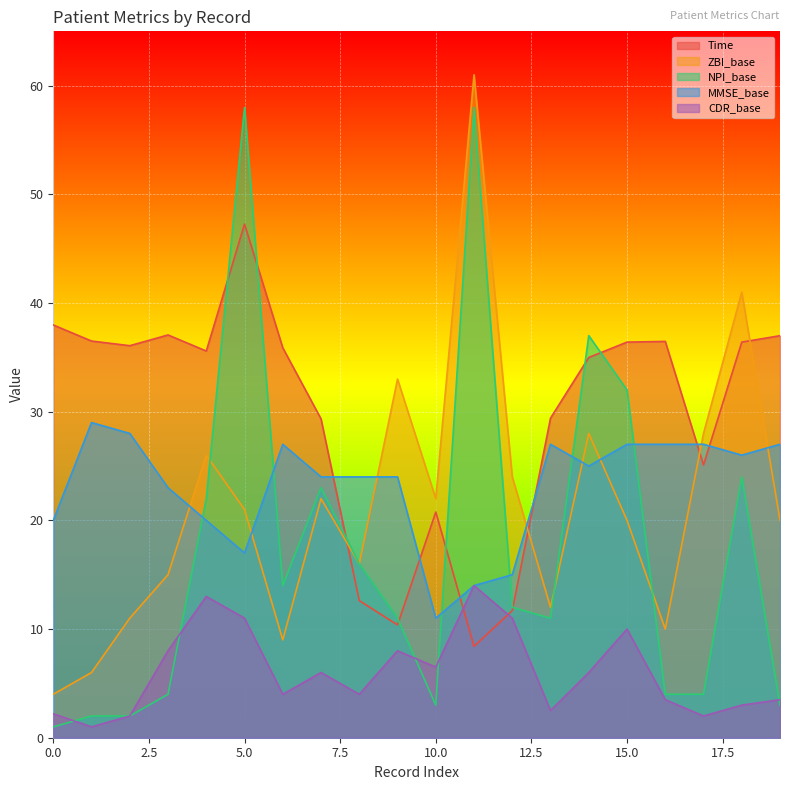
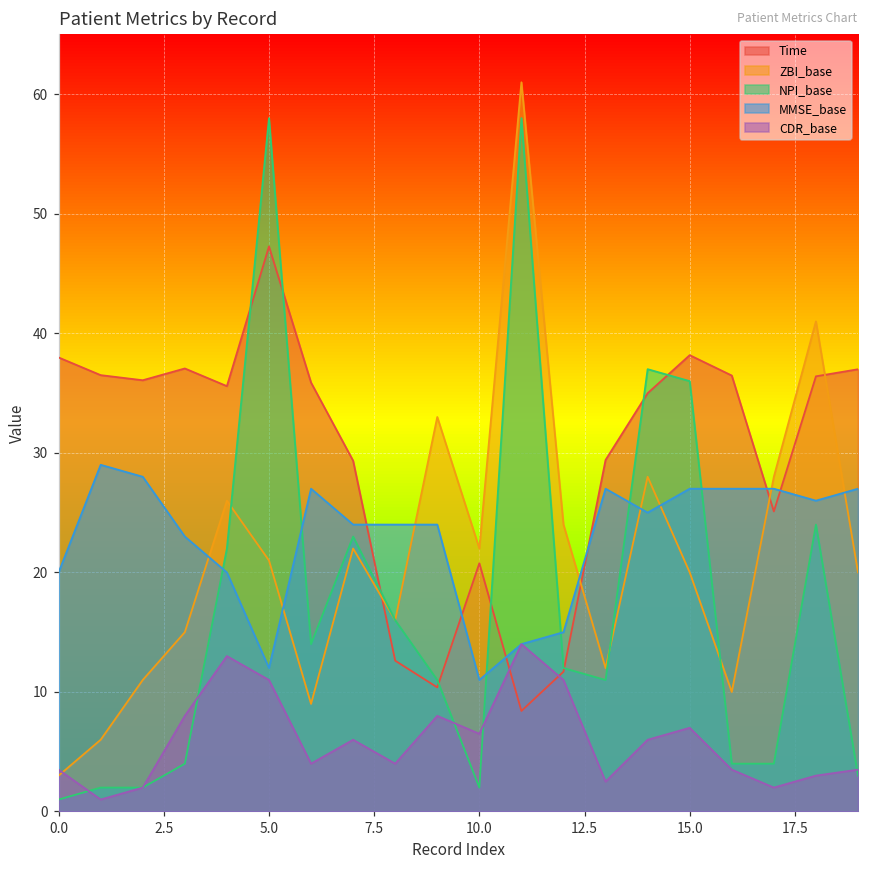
  {
    "Time": {
      "0.0": 38.0,
      "5.0": 47.3,
      "10.0": 20.8,
-     "15.0": 36.4
+     "15.0": 38.2
    },
    "ZBI_base": {
-     "0.0": 4,
+     "0.0": 3,
      "5.0": 21,
      "10.0": 22,
      "15.0": 20
    },
    "NPI_base": {
      "0.0": 1,
      "5.0": 58,
-     "10.0": 3,
-     "15.0": 32
+     "10.0": 2,
+     "15.0": 36
    },
    "MMSE_base": {
      "0.0": 20,
-     "5.0": 17,
+     "5.0": 12,
      "10.0": 11,
      "15.0": 27
    },
    "CDR_base": {
-     "0.0": 2.2,
+     "0.0": 3.5,
      "5.0": 11.0,
      "10.0": 6.5,
-     "15.0": 10
+     "15.0": 7
    }
  }
